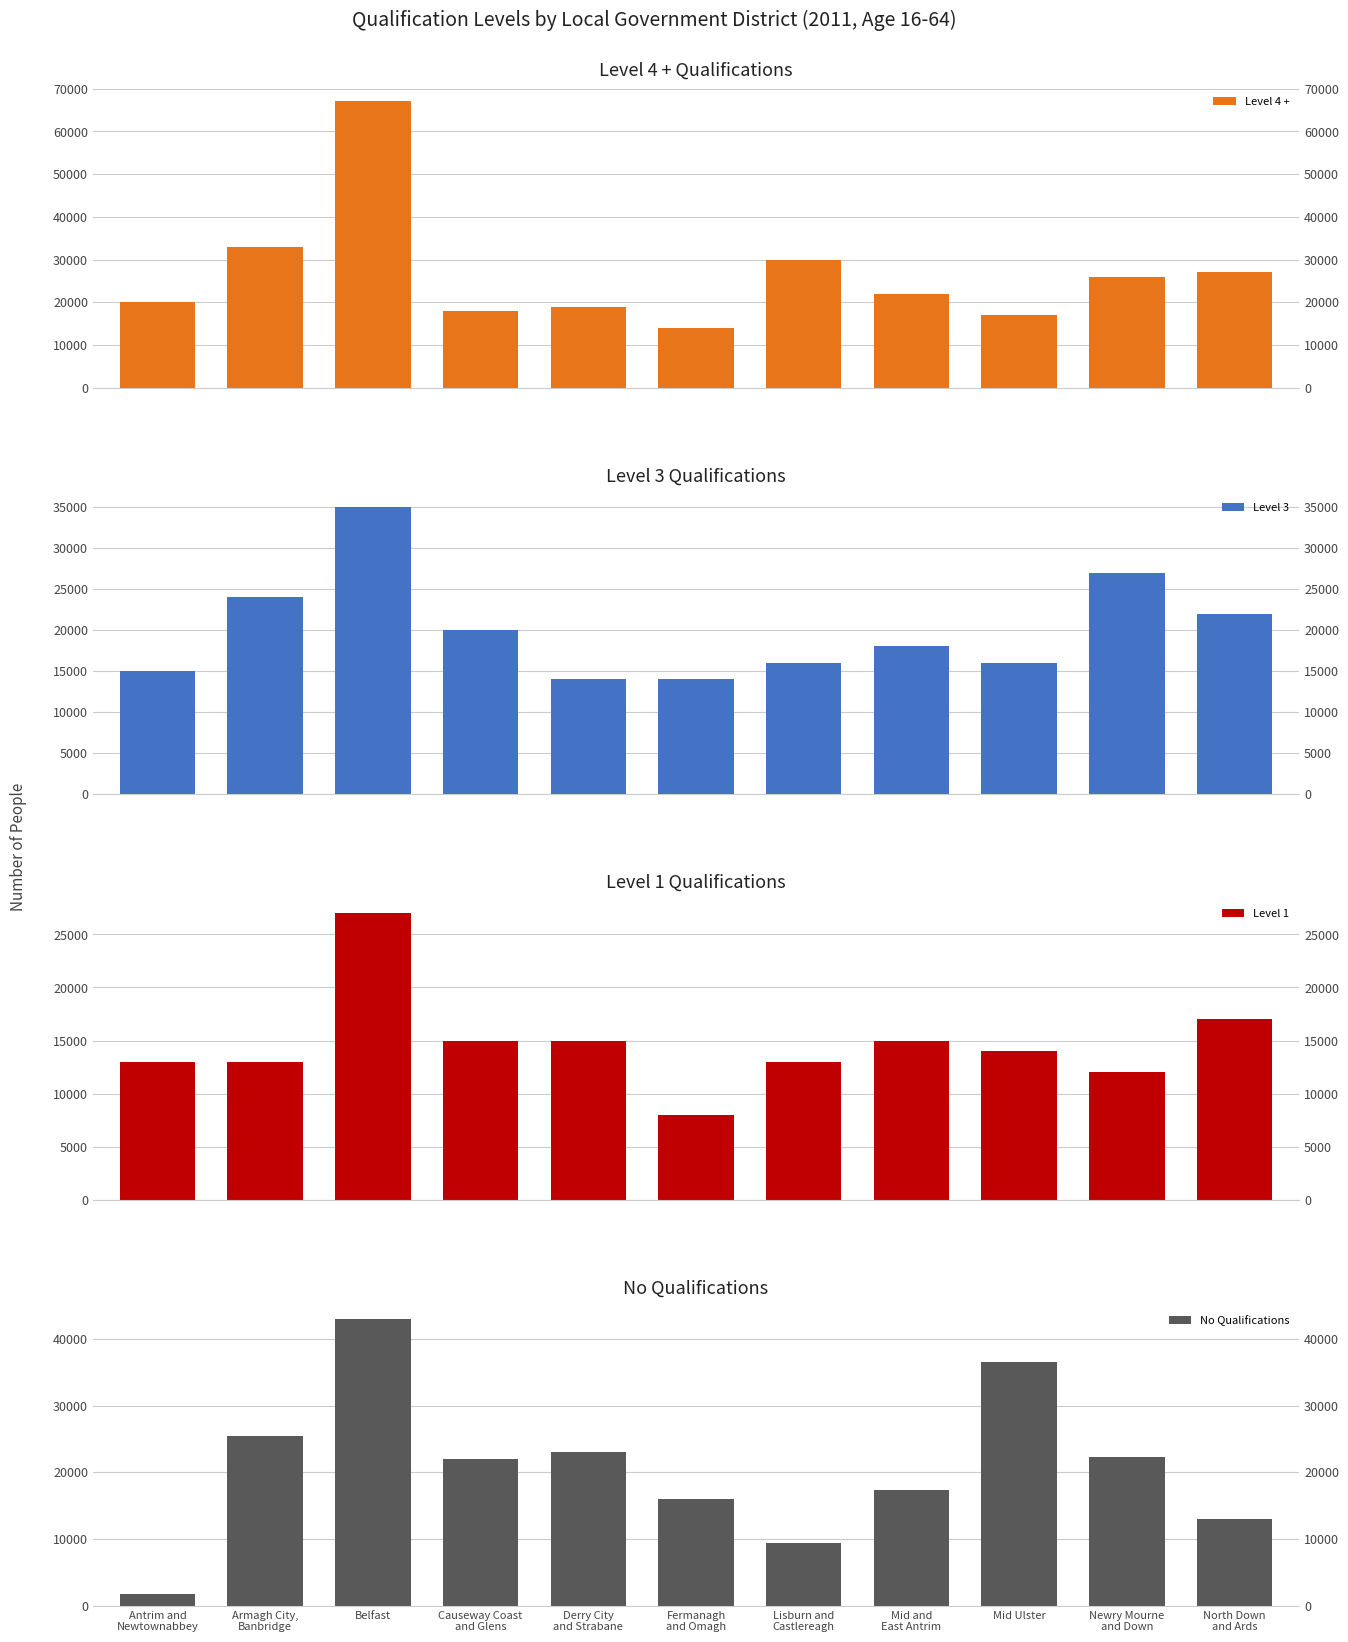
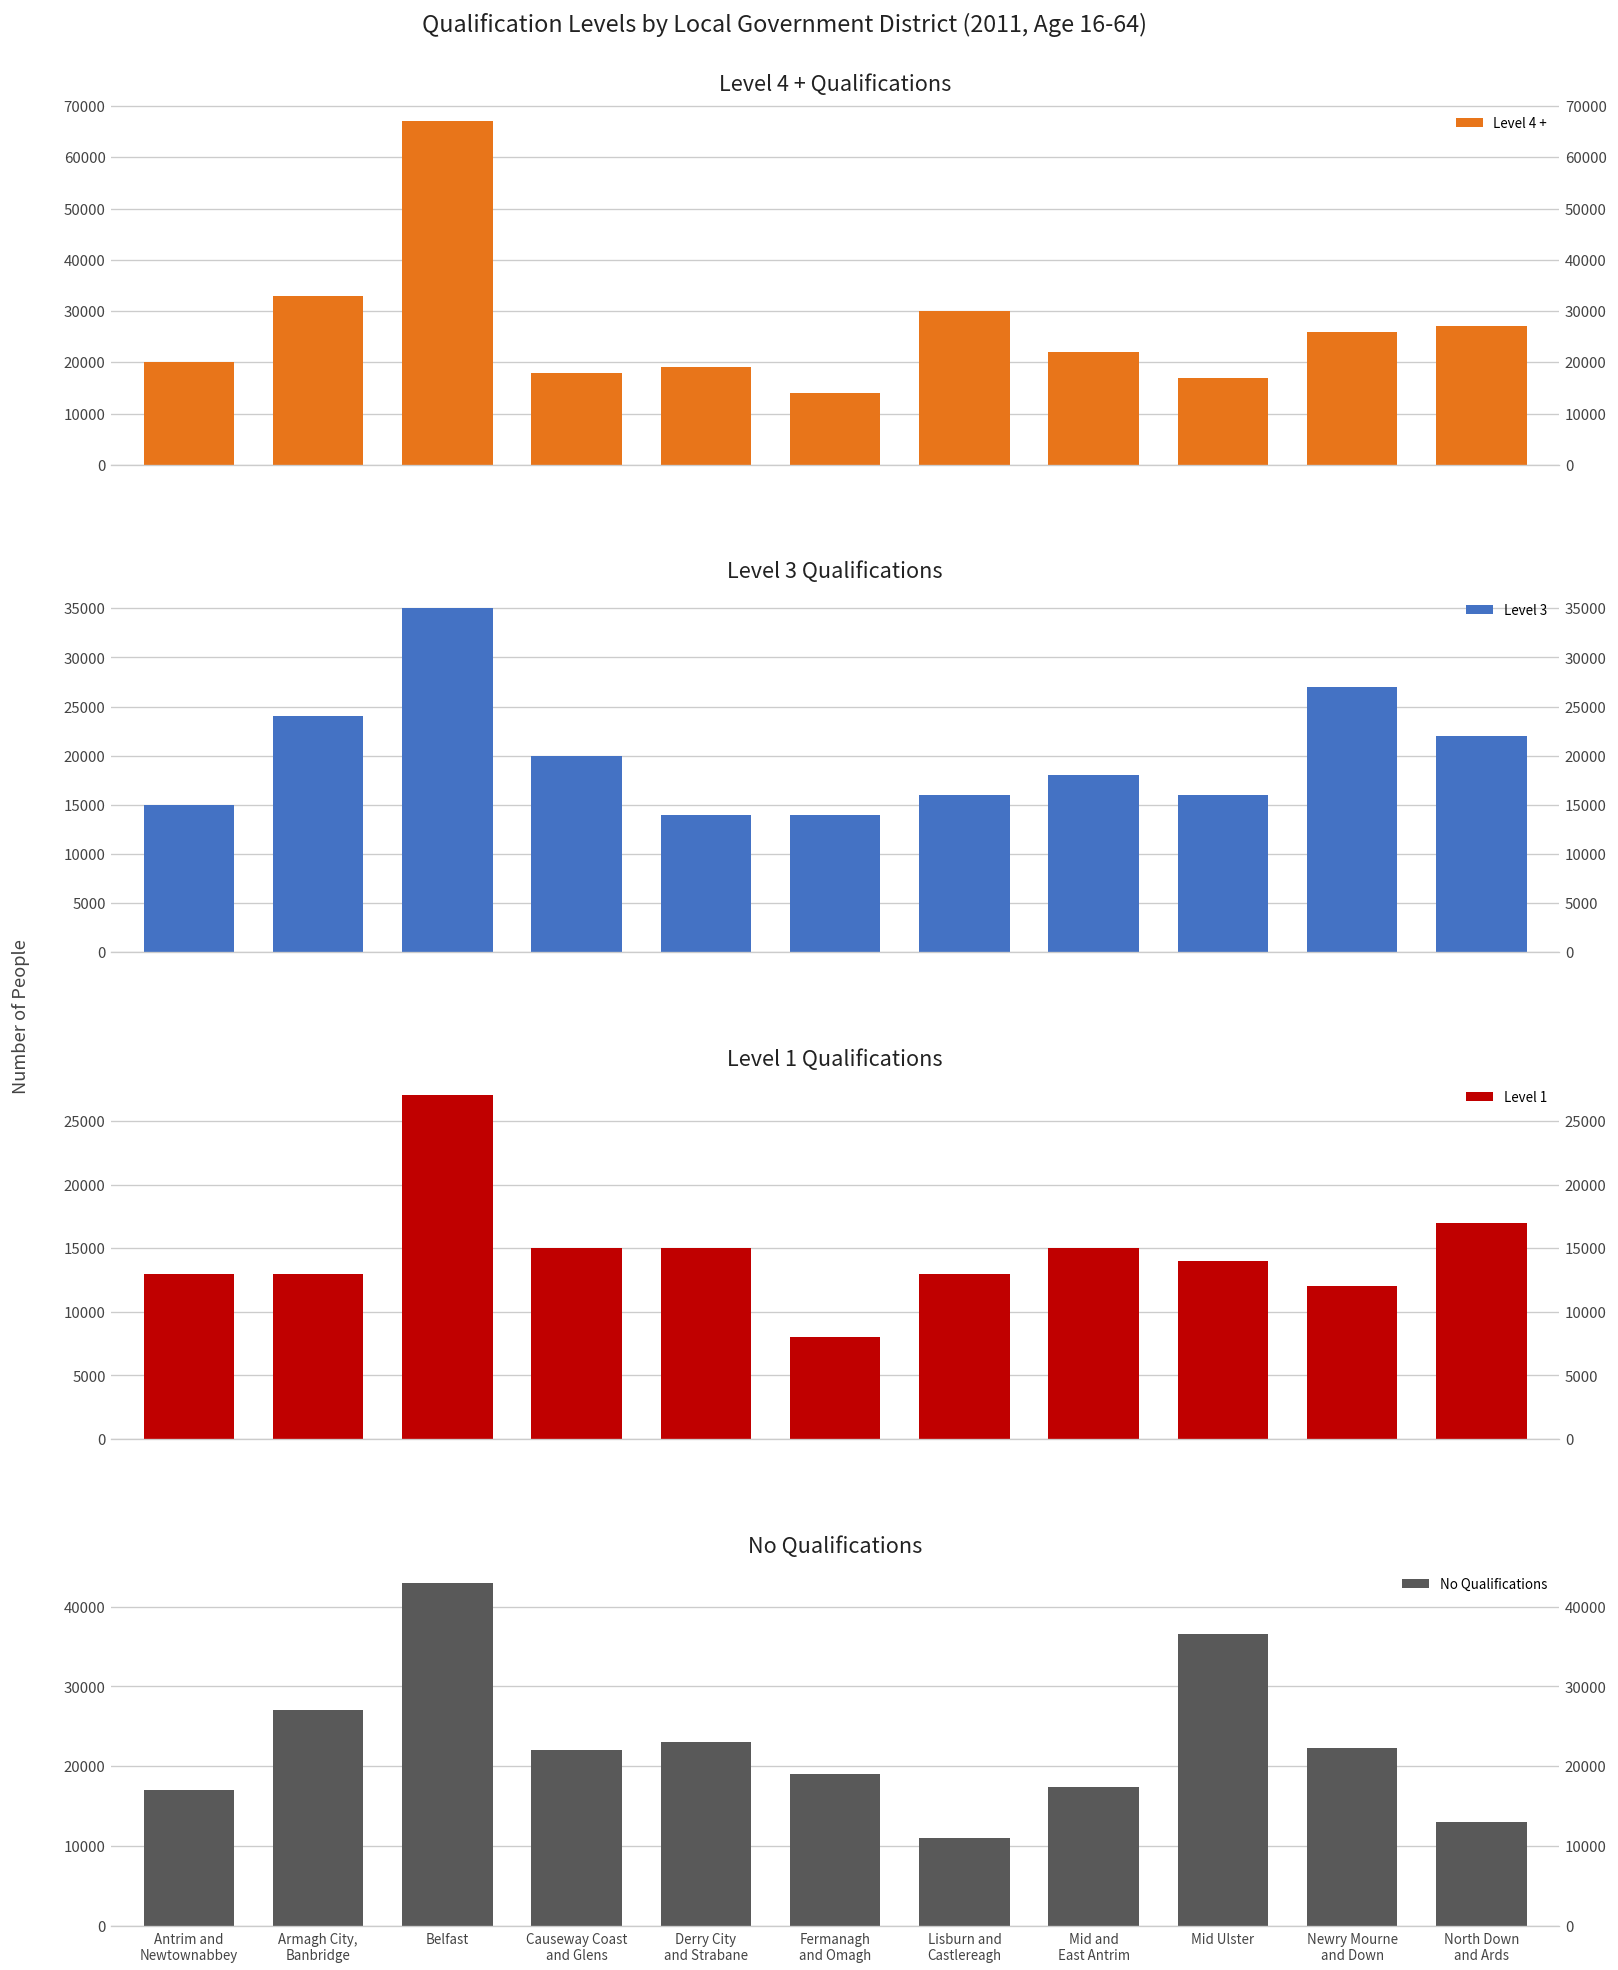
  {
    "No Qualifications": {
-     "Antrim and Newtownabbey": 2000,
-     "Armagh City, Banbridge": 25000,
+     "Antrim and Newtownabbey": 17000,
+     "Armagh City, Banbridge": 27000,
      "Belfast": 43000,
      "Causeway Coast and Glens": 22000,
      "Derry City and Strabane": 23000,
-     "Fermanagh and Omagh": 16000,
-     "Lisburn and Castlereagh": 9000,
+     "Fermanagh and Omagh": 19000,
+     "Lisburn and Castlereagh": 11000,
      "Mid and East Antrim": 17000,
      "Mid Ulster": 37000,
      "Newry Mourne and Down": 22000,
      "North Down and Ards": 13000
    }
  }
